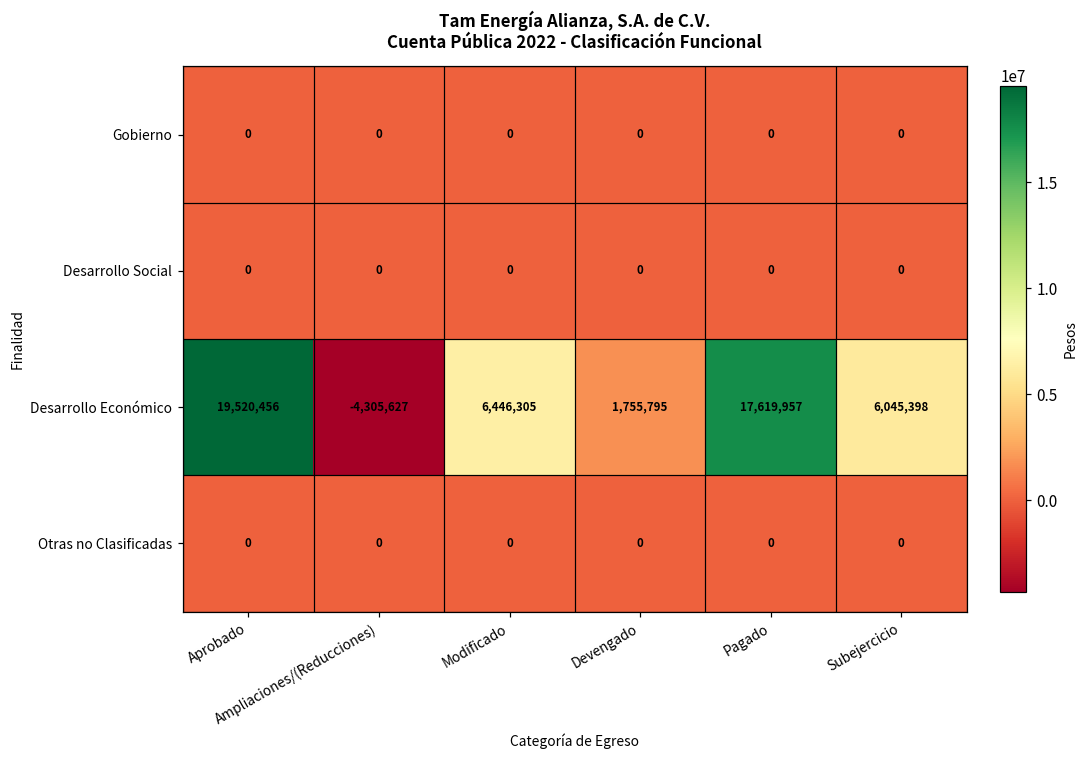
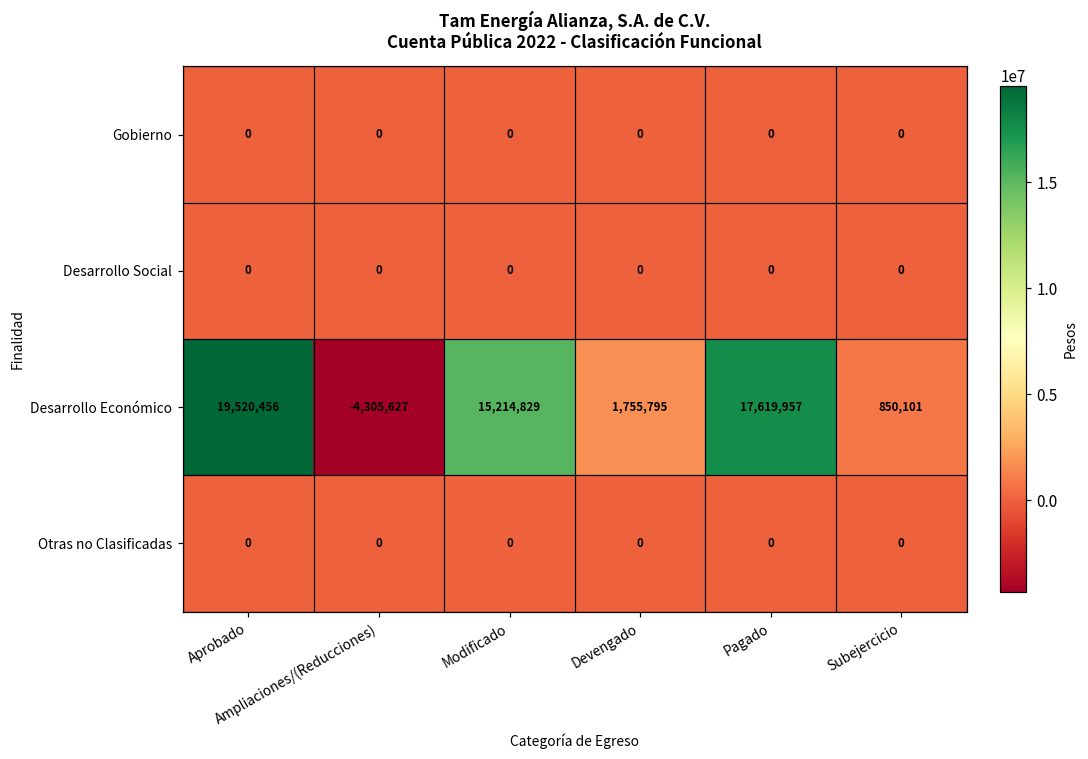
  {
    "Gobierno": {
      "Aprobado": "0",
      "Ampliaciones/(Reducciones)": "0",
      "Modificado": "0",
      "Devengado": "0",
      "Pagado": "0",
      "Subejercicio": "0"
    },
    "Desarrollo Social": {
      "Aprobado": "0",
      "Ampliaciones/(Reducciones)": "0",
      "Modificado": "0",
      "Devengado": "0",
      "Pagado": "0",
      "Subejercicio": "0"
    },
    "Desarrollo Económico": {
      "Aprobado": "19,520,456",
      "Ampliaciones/(Reducciones)": "-4,305,627",
-     "Modificado": "6,446,305",
+     "Modificado": "15,214,829",
      "Devengado": "1,755,795",
      "Pagado": "17,619,957",
-     "Subejercicio": "6,045,398"
+     "Subejercicio": "850,101"
    },
    "Otras no Clasificadas": {
      "Aprobado": "0",
      "Ampliaciones/(Reducciones)": "0",
      "Modificado": "0",
      "Devengado": "0",
      "Pagado": "0",
      "Subejercicio": "0"
    }
  }
